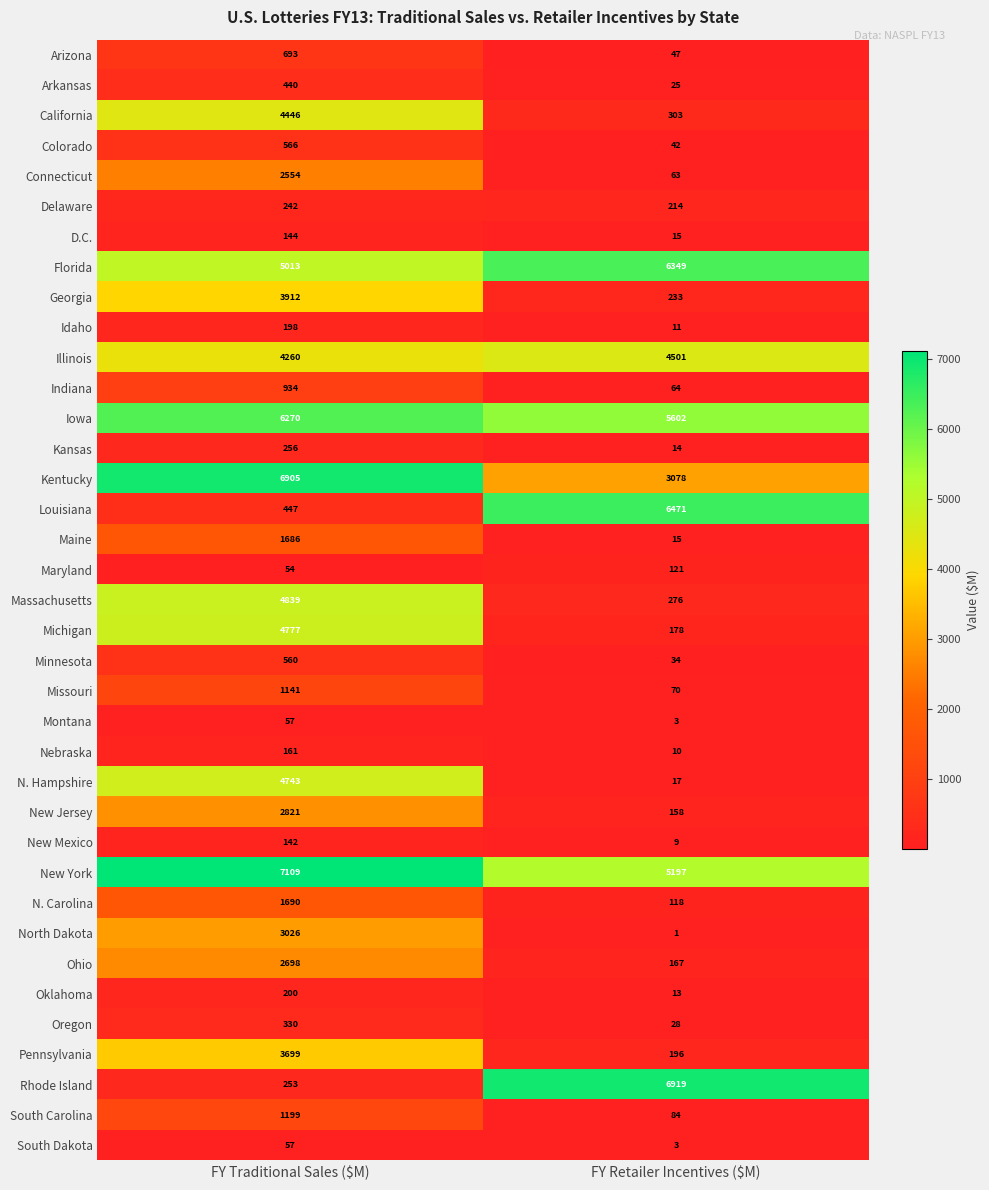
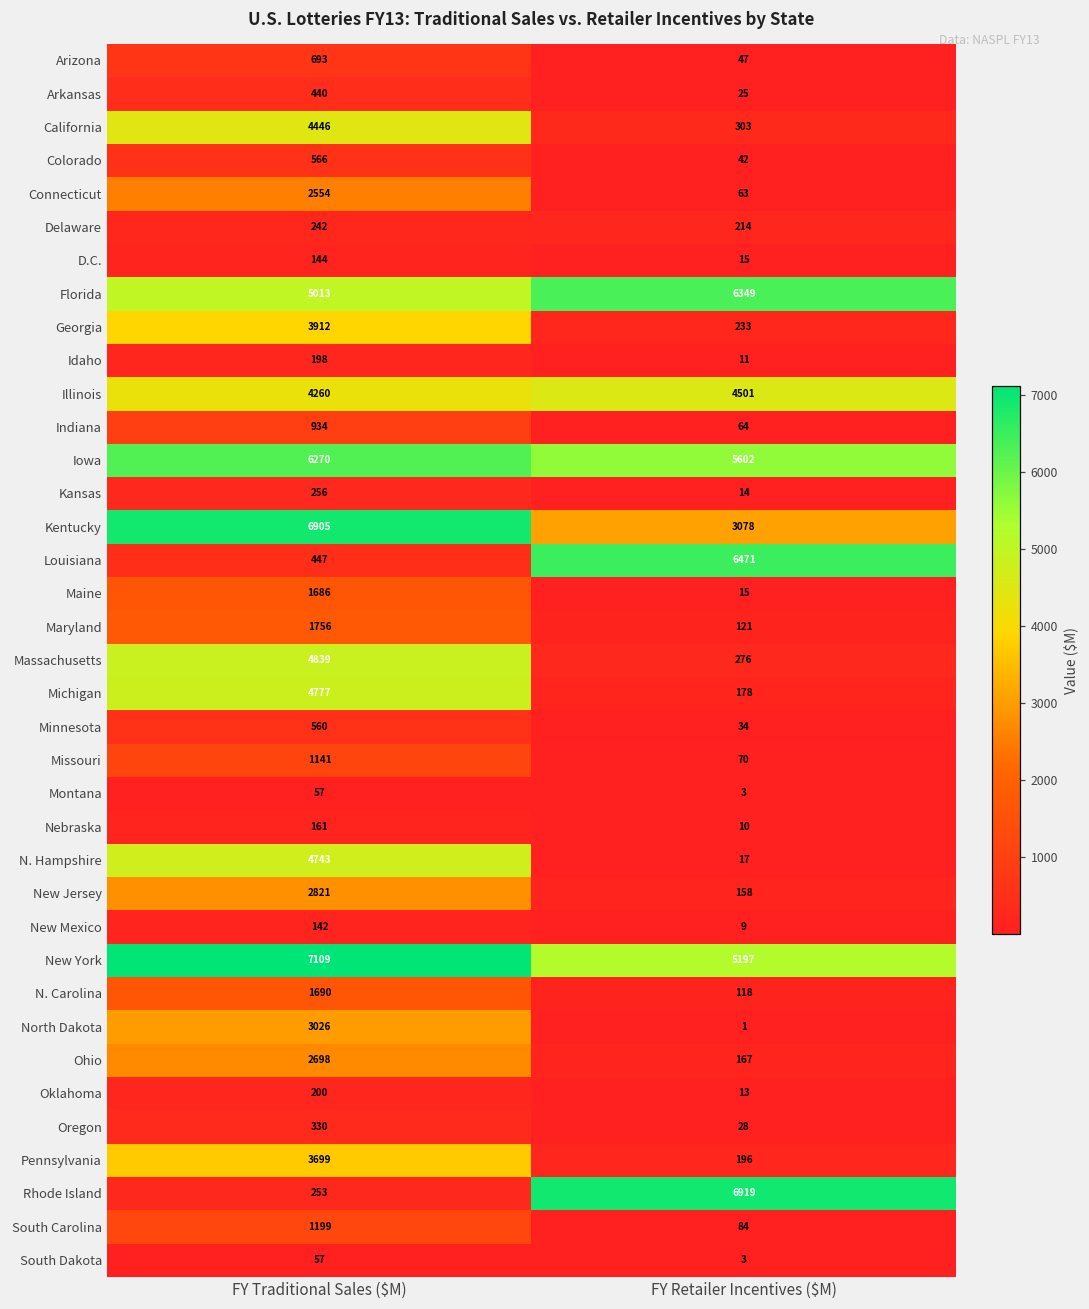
  {
    "Arizona": {
      "FY Traditional Sales ($M)": 693,
      "FY Retailer Incentives ($M)": 47
    },
    "Arkansas": {
      "FY Traditional Sales ($M)": 440,
      "FY Retailer Incentives ($M)": 25
    },
    "California": {
      "FY Traditional Sales ($M)": 4446,
      "FY Retailer Incentives ($M)": 303
    },
    "Colorado": {
      "FY Traditional Sales ($M)": 566,
      "FY Retailer Incentives ($M)": 42
    },
    "Connecticut": {
      "FY Traditional Sales ($M)": 2554,
      "FY Retailer Incentives ($M)": 63
    },
    "Delaware": {
      "FY Traditional Sales ($M)": 242,
      "FY Retailer Incentives ($M)": 214
    },
    "D.C.": {
      "FY Traditional Sales ($M)": 144,
      "FY Retailer Incentives ($M)": 15
    },
    "Florida": {
      "FY Traditional Sales ($M)": 5013,
      "FY Retailer Incentives ($M)": 6349
    },
    "Georgia": {
      "FY Traditional Sales ($M)": 3912,
      "FY Retailer Incentives ($M)": 233
    },
    "Idaho": {
      "FY Traditional Sales ($M)": 198,
      "FY Retailer Incentives ($M)": 11
    },
    "Illinois": {
      "FY Traditional Sales ($M)": 4260,
      "FY Retailer Incentives ($M)": 4501
    },
    "Indiana": {
      "FY Traditional Sales ($M)": 934,
      "FY Retailer Incentives ($M)": 64
    },
    "Iowa": {
      "FY Traditional Sales ($M)": 6270,
      "FY Retailer Incentives ($M)": 5602
    },
    "Kansas": {
      "FY Traditional Sales ($M)": 256,
      "FY Retailer Incentives ($M)": 14
    },
    "Kentucky": {
      "FY Traditional Sales ($M)": 6905,
      "FY Retailer Incentives ($M)": 3078
    },
    "Louisiana": {
      "FY Traditional Sales ($M)": 447,
      "FY Retailer Incentives ($M)": 6471
    },
    "Maine": {
      "FY Traditional Sales ($M)": 1686,
      "FY Retailer Incentives ($M)": 15
    },
    "Maryland": {
-     "FY Traditional Sales ($M)": 54,
+     "FY Traditional Sales ($M)": 1756,
      "FY Retailer Incentives ($M)": 121
    },
    "Massachusetts": {
      "FY Traditional Sales ($M)": 4839,
      "FY Retailer Incentives ($M)": 276
    },
    "Michigan": {
      "FY Traditional Sales ($M)": 4777,
      "FY Retailer Incentives ($M)": 178
    },
    "Minnesota": {
      "FY Traditional Sales ($M)": 560,
      "FY Retailer Incentives ($M)": 34
    },
    "Missouri": {
      "FY Traditional Sales ($M)": 1141,
      "FY Retailer Incentives ($M)": 70
    },
    "Montana": {
      "FY Traditional Sales ($M)": 57,
      "FY Retailer Incentives ($M)": 3
    },
    "Nebraska": {
      "FY Traditional Sales ($M)": 161,
      "FY Retailer Incentives ($M)": 10
    },
    "N. Hampshire": {
      "FY Traditional Sales ($M)": 4743,
      "FY Retailer Incentives ($M)": 17
    },
    "New Jersey": {
      "FY Traditional Sales ($M)": 2821,
      "FY Retailer Incentives ($M)": 158
    },
    "New Mexico": {
      "FY Traditional Sales ($M)": 142,
      "FY Retailer Incentives ($M)": 9
    },
    "New York": {
      "FY Traditional Sales ($M)": 7109,
      "FY Retailer Incentives ($M)": 5197
    },
    "N. Carolina": {
      "FY Traditional Sales ($M)": 1690,
      "FY Retailer Incentives ($M)": 118
    },
    "North Dakota": {
      "FY Traditional Sales ($M)": 3026,
      "FY Retailer Incentives ($M)": 1
    },
    "Ohio": {
      "FY Traditional Sales ($M)": 2698,
      "FY Retailer Incentives ($M)": 167
    },
    "Oklahoma": {
      "FY Traditional Sales ($M)": 200,
      "FY Retailer Incentives ($M)": 13
    },
    "Oregon": {
      "FY Traditional Sales ($M)": 330,
      "FY Retailer Incentives ($M)": 28
    },
    "Pennsylvania": {
      "FY Traditional Sales ($M)": 3699,
      "FY Retailer Incentives ($M)": 196
    },
    "Rhode Island": {
      "FY Traditional Sales ($M)": 253,
      "FY Retailer Incentives ($M)": 6919
    },
    "South Carolina": {
      "FY Traditional Sales ($M)": 1199,
      "FY Retailer Incentives ($M)": 84
    },
    "South Dakota": {
      "FY Traditional Sales ($M)": 57,
      "FY Retailer Incentives ($M)": 3
    }
  }
